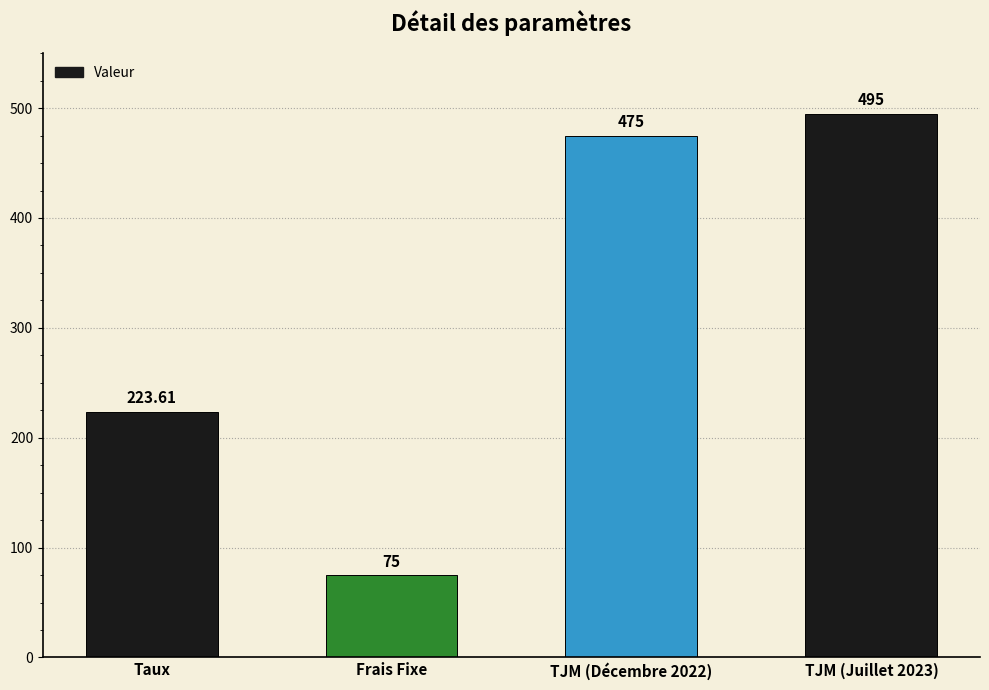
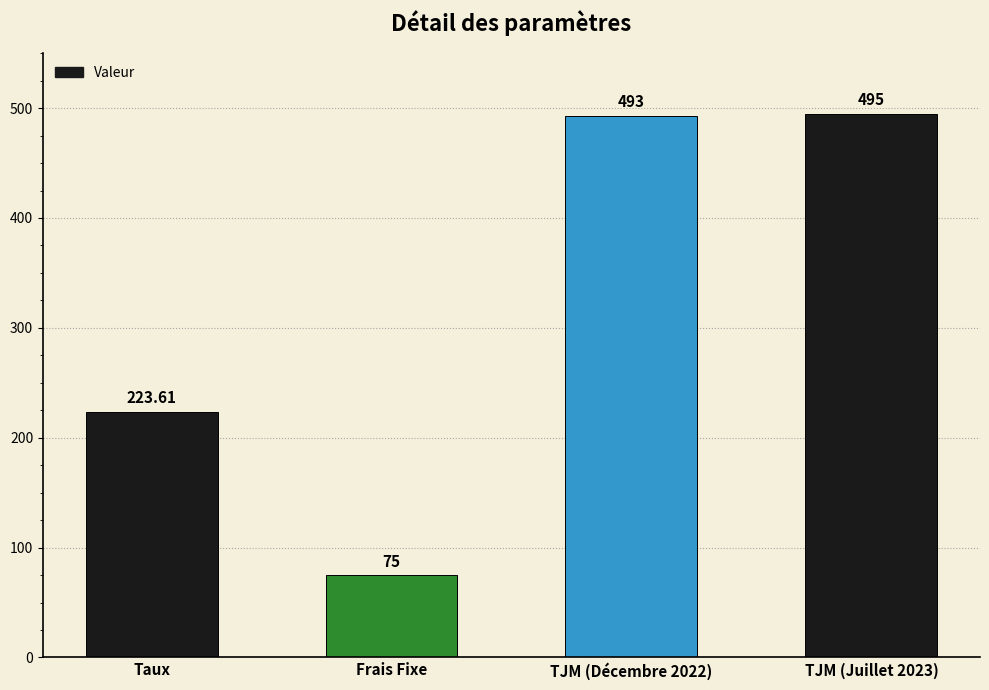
  {
    "Taux": 223.61,
    "Frais Fixe": 75,
-   "TJM (Décembre 2022)": 475,
+   "TJM (Décembre 2022)": 493,
    "TJM (Juillet 2023)": 495
  }
